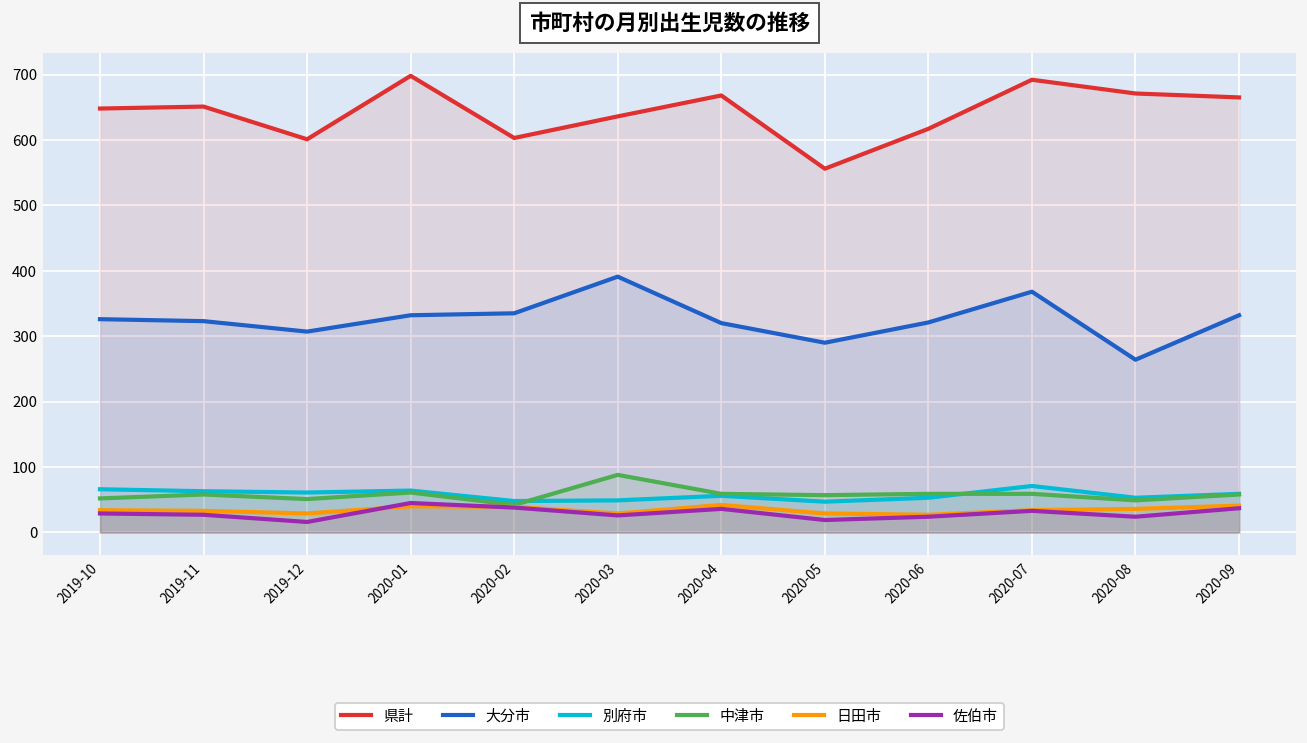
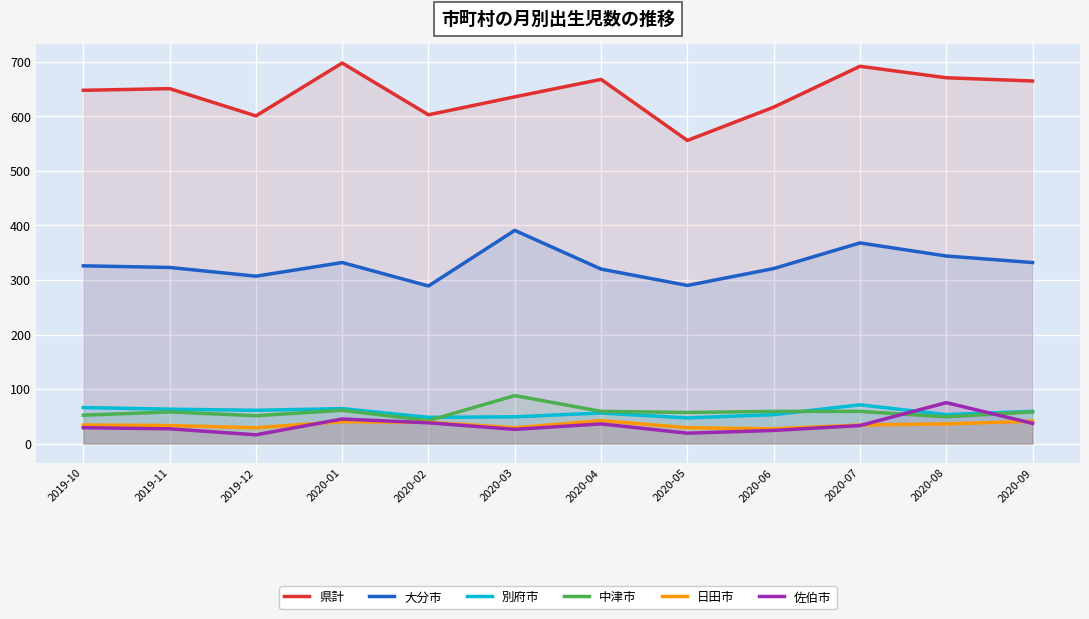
  {
    "県計": {
      "2019-10": 650,
      "2019-11": 650,
      "2019-12": 600,
      "2020-01": 700,
      "2020-02": 600,
      "2020-03": 640,
      "2020-04": 670,
      "2020-05": 560,
      "2020-06": 620,
      "2020-07": 690,
      "2020-08": 670,
      "2020-09": 670
    },
    "大分市": {
      "2019-10": 330,
      "2019-11": 320,
      "2019-12": 310,
      "2020-01": 330,
-     "2020-02": 340,
+     "2020-02": 290,
      "2020-03": 390,
      "2020-04": 320,
      "2020-05": 290,
      "2020-06": 320,
      "2020-07": 370,
-     "2020-08": 260,
+     "2020-08": 340,
      "2020-09": 330
    },
    "別府市": {
      "2019-10": 70,
      "2019-11": 60,
      "2019-12": 60,
      "2020-02": 50,
      "2020-03": 50,
      "2020-05": 50,
      "2020-06": 50,
      "2020-07": 70
    },
    "中津市": {
      "2019-10": 50,
      "2019-11": 60,
      "2019-12": 50,
      "2020-03": 90,
      "2020-05": 60,
      "2020-06": 60,
      "2020-07": 60
    },
    "日田市": {
      "2019-10": 30,
      "2019-11": 30,
      "2019-12": 30,
      "2020-01": 40,
      "2020-04": 40,
      "2020-05": 30,
      "2020-08": 40
    },
    "佐伯市": {
      "2019-10": 30,
      "2019-11": 30,
      "2019-12": 20,
      "2020-01": 50,
      "2020-04": 40,
      "2020-05": 20,
-     "2020-08": 20
+     "2020-08": 80
    }
  }
